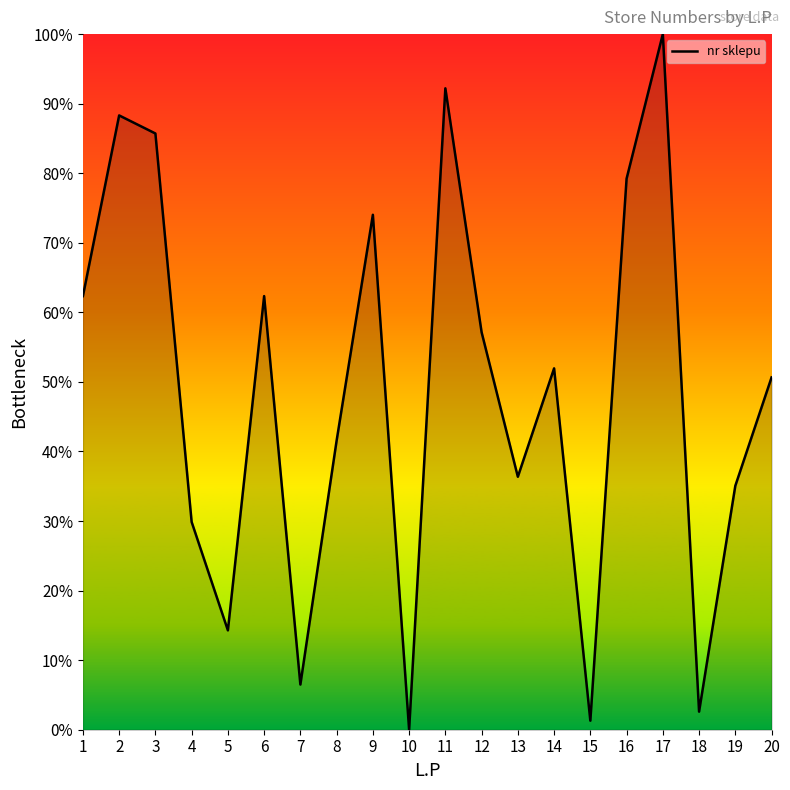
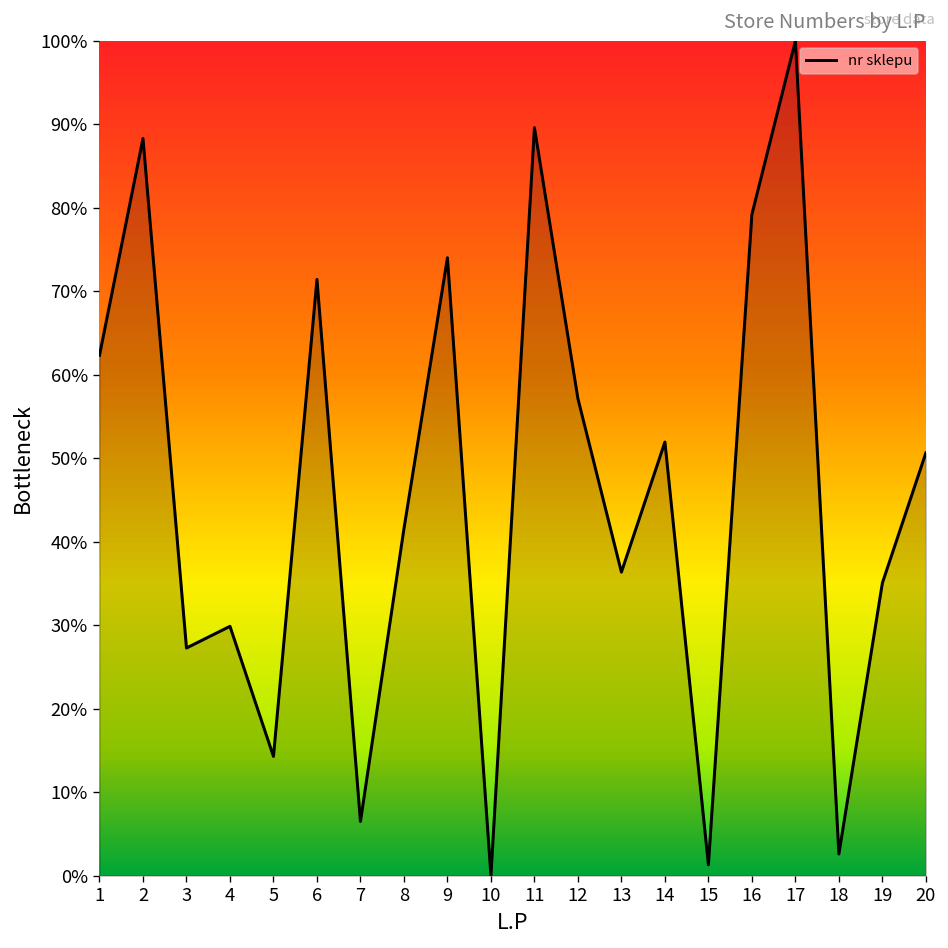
  {
    "1": "62%",
    "2": "88%",
-   "3": "86%",
+   "3": "27%",
    "4": "30%",
    "5": "14%",
-   "6": "62%",
+   "6": "71%",
    "7": "6%",
    "8": "42%",
    "9": "74%",
    "10": "0%",
-   "11": "92%",
+   "11": "90%",
    "12": "57%",
    "13": "36%",
    "14": "52%",
    "15": "1%",
    "16": "79%",
    "17": "100%",
    "18": "3%",
    "19": "35%",
    "20": "51%"
  }
